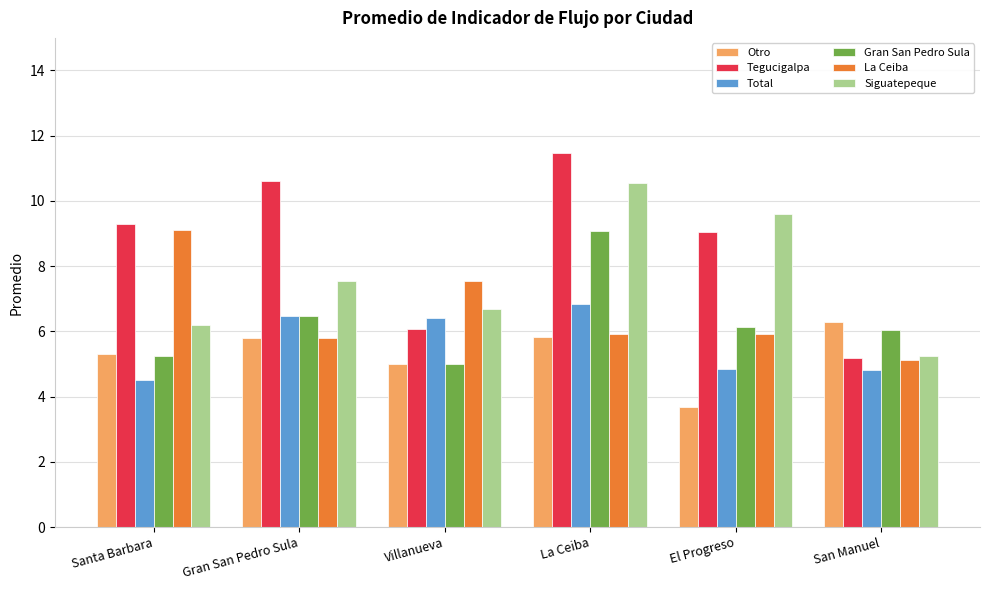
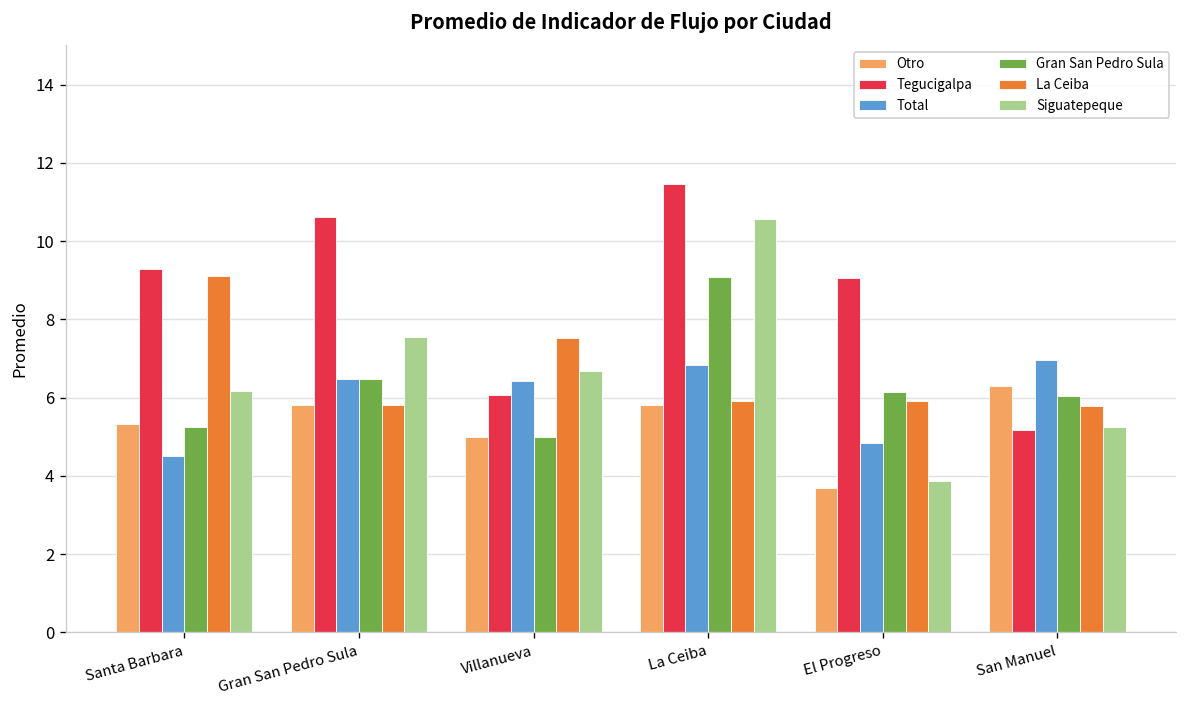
  {
    "Otro": {
      "Santa Barbara": 5.3,
      "Gran San Pedro Sula": 5.8,
      "Villanueva": 5.0,
      "La Ceiba": 5.8,
      "El Progreso": 3.7,
      "San Manuel": 6.3
    },
    "Tegucigalpa": {
      "Santa Barbara": 9.3,
      "Gran San Pedro Sula": 10.6,
      "Villanueva": 6.1,
      "La Ceiba": 11.5,
      "El Progreso": 9.1,
      "San Manuel": 5.2
    },
    "Total": {
      "Santa Barbara": 4.5,
      "Gran San Pedro Sula": 6.5,
      "Villanueva": 6.4,
      "La Ceiba": 6.8,
      "El Progreso": 4.8,
-     "San Manuel": 4.8
+     "San Manuel": 7.0
    },
    "Gran San Pedro Sula": {
      "Santa Barbara": 5.3,
      "Gran San Pedro Sula": 6.5,
      "Villanueva": 5.0,
      "La Ceiba": 9.1,
      "El Progreso": 6.1,
      "San Manuel": 6.0
    },
    "La Ceiba": {
      "Santa Barbara": 9.1,
      "Gran San Pedro Sula": 5.8,
      "Villanueva": 7.5,
      "La Ceiba": 5.9,
      "El Progreso": 5.9,
-     "San Manuel": 5.1
+     "San Manuel": 5.8
    },
    "Siguatepeque": {
      "Santa Barbara": 6.2,
      "Gran San Pedro Sula": 7.5,
      "Villanueva": 6.7,
      "La Ceiba": 10.6,
-     "El Progreso": 9.6,
+     "El Progreso": 3.9,
      "San Manuel": 5.3
    }
  }
